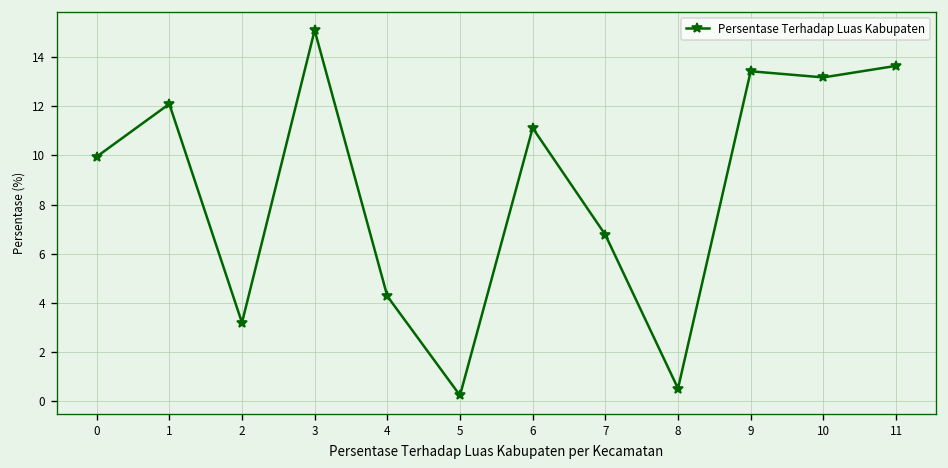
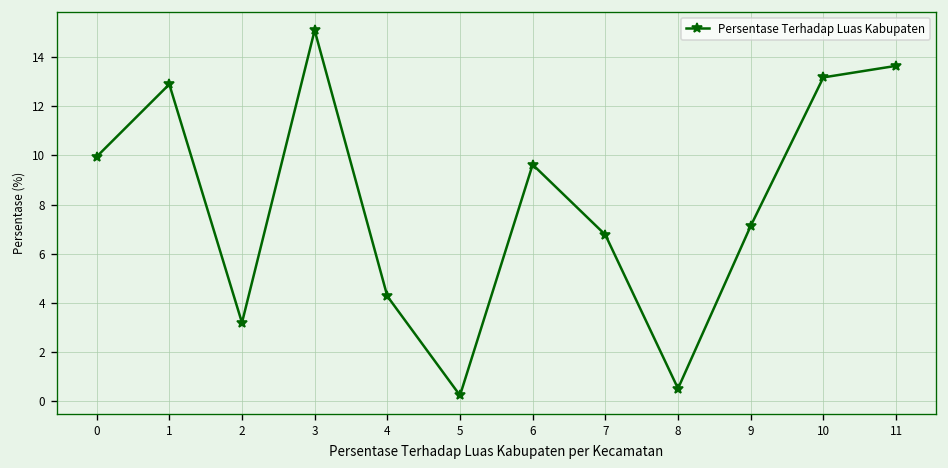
  {
    "0": 10.0,
-   "1": 12.1,
+   "1": 12.9,
    "2": 3.2,
    "3": 15.1,
    "4": 4.3,
    "5": 0.2,
-   "6": 11.1,
+   "6": 9.6,
    "7": 6.8,
    "8": 0.5,
-   "9": 13.4,
+   "9": 7.1,
    "10": 13.2,
    "11": 13.7
  }
